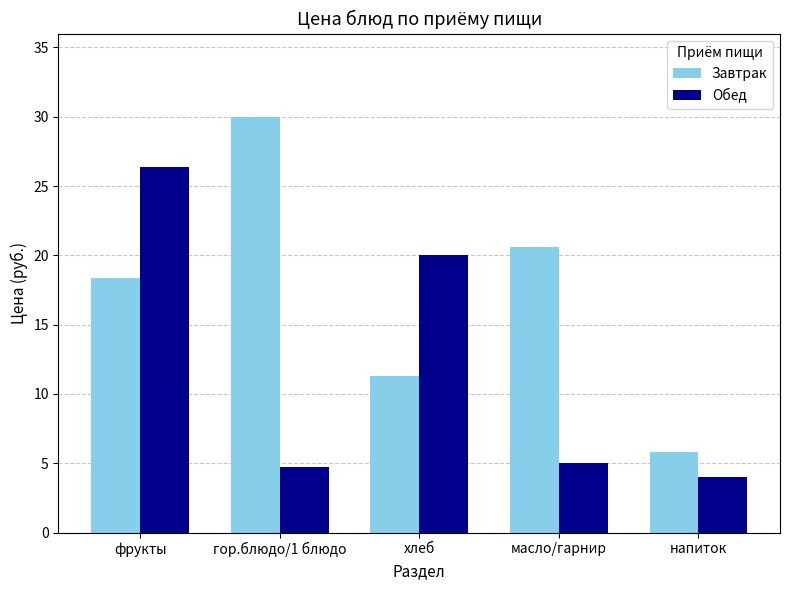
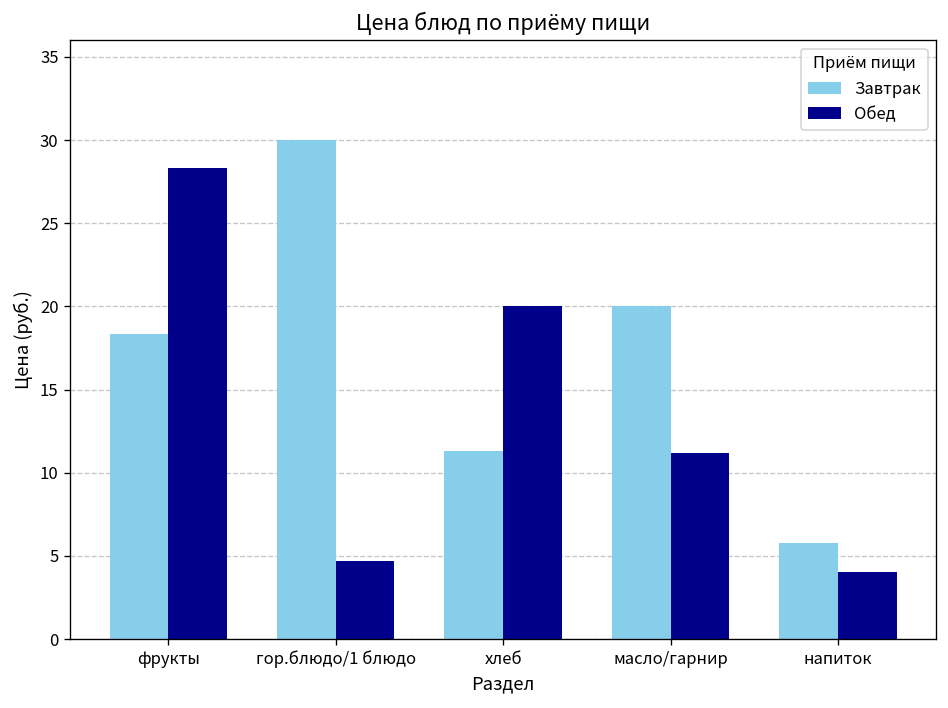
  {
    "Завтрак": {
      "фрукты": 18.4,
      "гор.блюдо/1 блюдо": 30.0,
      "хлеб": 11.3,
-     "масло/гарнир": 20.6,
+     "масло/гарнир": 20.0,
      "напиток": 5.8
    },
    "Обед": {
-     "фрукты": 26.4,
+     "фрукты": 28.3,
      "гор.блюдо/1 блюдо": 4.7,
      "хлеб": 20.0,
-     "масло/гарнир": 5.0,
+     "масло/гарнир": 11.2,
      "напиток": 4.0
    }
  }
